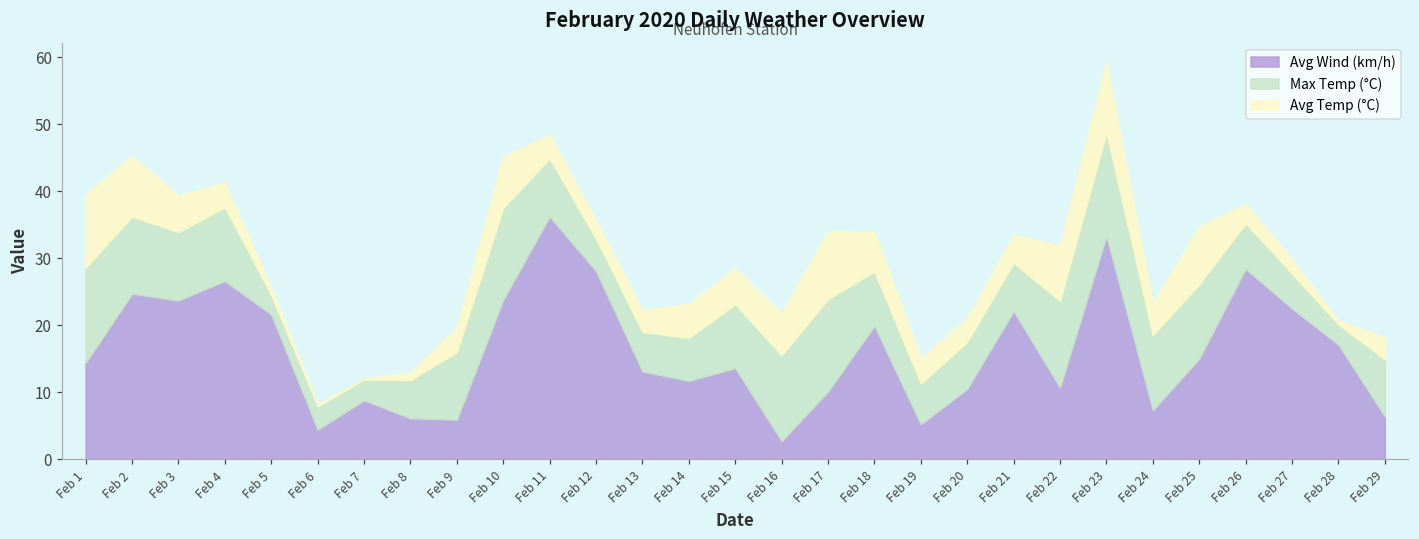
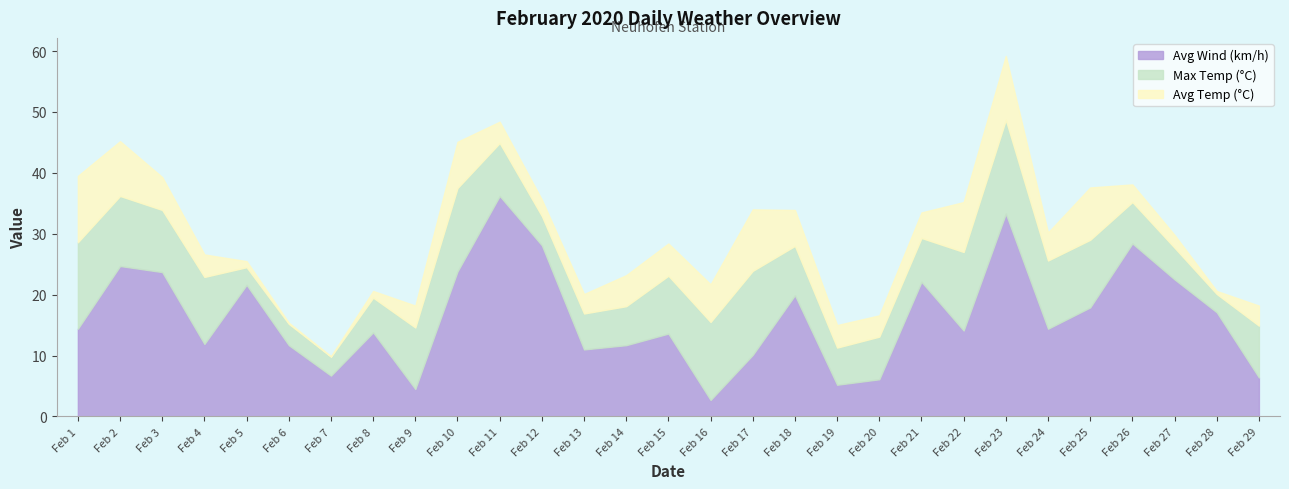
  {
    "Avg Wind (km/h)": {
      "Feb 1": 14,
      "Feb 2": 25,
      "Feb 3": 24,
-     "Feb 4": 27,
+     "Feb 4": 12,
      "Feb 5": 22,
-     "Feb 6": 4,
-     "Feb 7": 9,
-     "Feb 8": 6,
-     "Feb 9": 6,
+     "Feb 6": 12,
+     "Feb 7": 7,
+     "Feb 8": 14,
+     "Feb 9": 5,
      "Feb 10": 24,
      "Feb 11": 36,
      "Feb 12": 28,
-     "Feb 13": 13,
+     "Feb 13": 11,
      "Feb 14": 12,
      "Feb 15": 14,
      "Feb 16": 3,
      "Feb 17": 10,
      "Feb 18": 20,
      "Feb 19": 5,
-     "Feb 20": 11,
+     "Feb 20": 6,
      "Feb 21": 22,
-     "Feb 22": 11,
+     "Feb 22": 14,
      "Feb 23": 33,
-     "Feb 24": 7,
-     "Feb 25": 15,
+     "Feb 24": 14,
+     "Feb 25": 18,
      "Feb 26": 28,
      "Feb 27": 23,
      "Feb 28": 17,
      "Feb 29": 6
    }
  }
